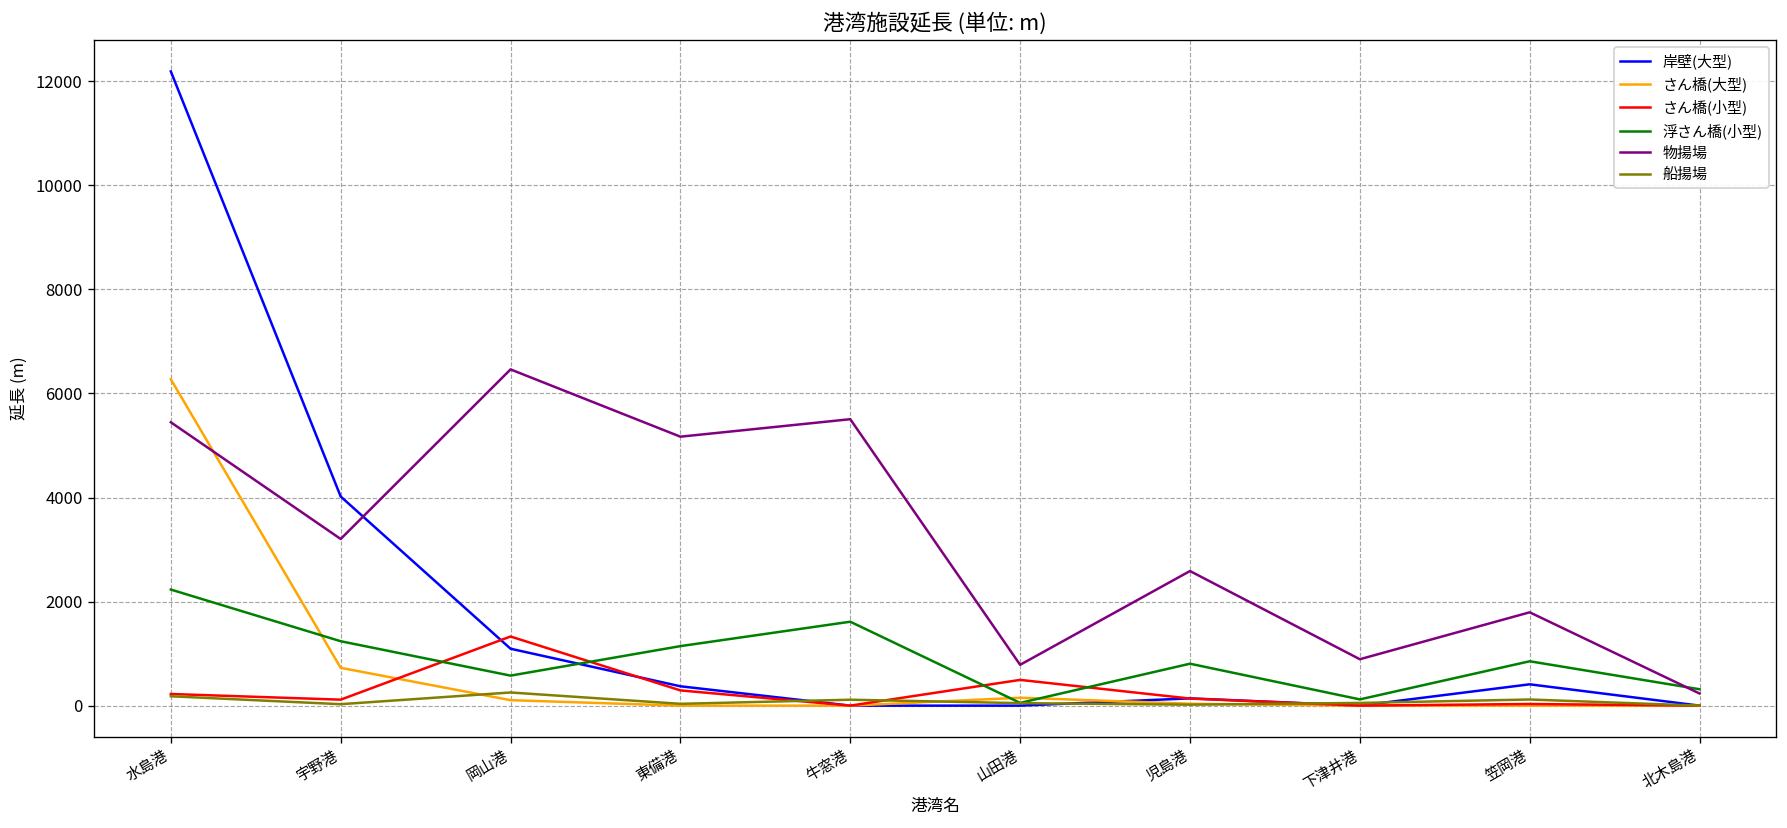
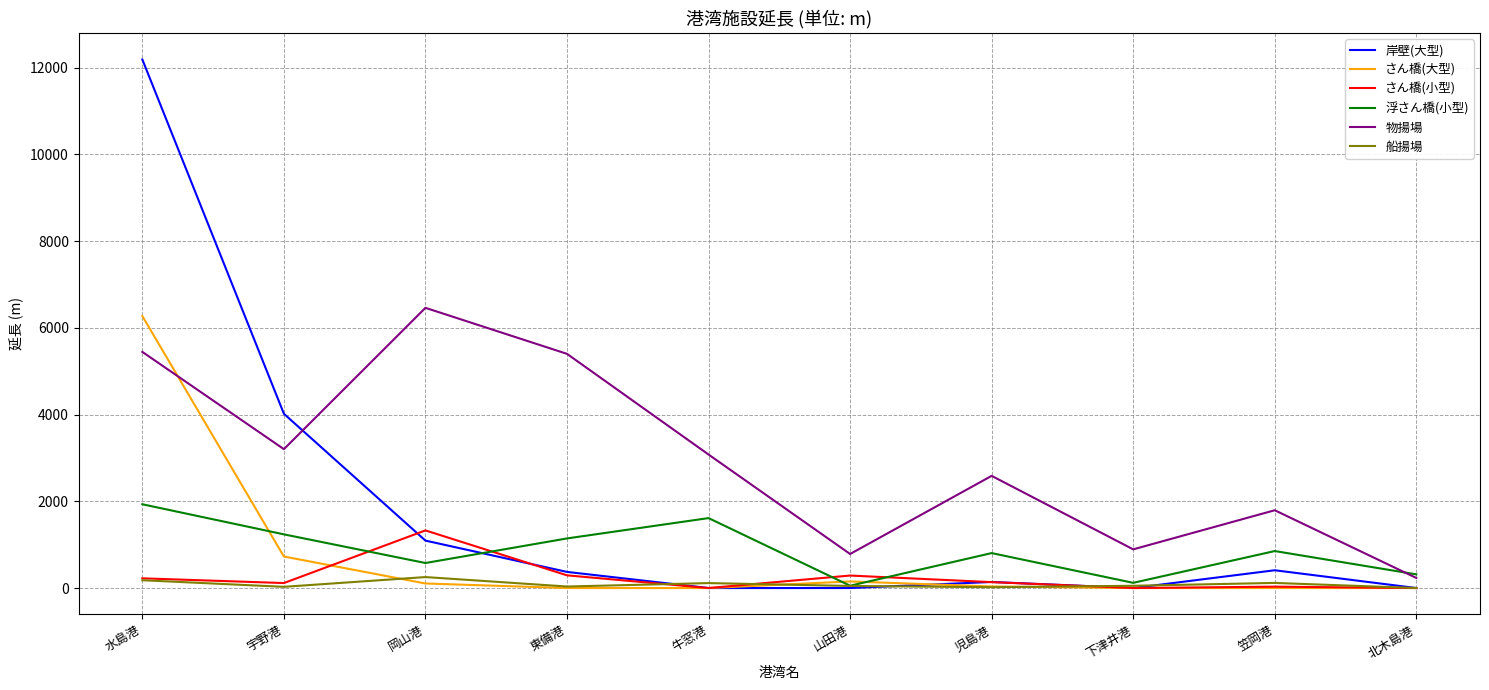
  {
    "岸壁(大型)": {
      "水島港": 12200,
      "宇野港": 4000,
      "岡山港": 1100,
      "東備港": 400,
      "笠岡港": 400
    },
    "さん橋(大型)": {
      "水島港": 6300,
      "宇野港": 700,
      "岡山港": 100,
      "山田港": 200
    },
    "さん橋(小型)": {
      "宇野港": 100,
      "岡山港": 1300,
      "東備港": 300,
-     "山田港": 500
+     "山田港": 300
    },
    "浮さん橋(小型)": {
-     "水島港": 2200,
+     "水島港": 1900,
      "宇野港": 1200,
      "岡山港": 600,
      "東備港": 1100,
      "牛窓港": 1600,
      "児島港": 800,
      "下津井港": 100,
      "笠岡港": 900,
      "北木島港": 300
    },
    "物揚場": {
      "水島港": 5400,
      "宇野港": 3200,
      "岡山港": 6500,
-     "東備港": 5200,
-     "牛窓港": 5500,
+     "東備港": 5400,
+     "牛窓港": 3100,
      "山田港": 800,
      "児島港": 2600,
      "下津井港": 900,
      "笠岡港": 1800,
      "北木島港": 200
    },
    "船揚場": {
      "宇野港": 0,
      "岡山港": 300,
      "牛窓港": 100,
      "笠岡港": 100
    }
  }
